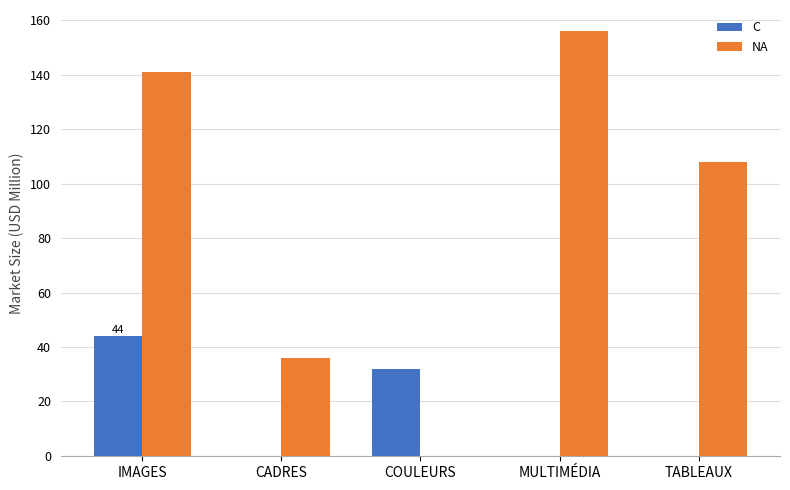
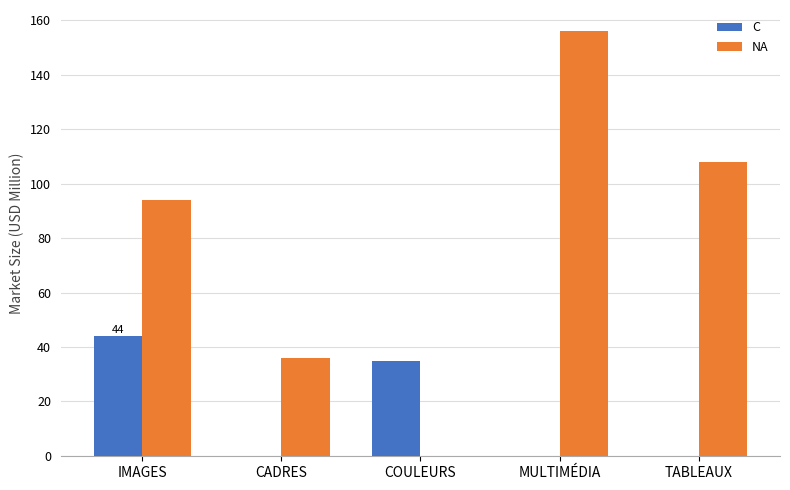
  {
    "C": {
      "CADRES": 0,
-     "COULEURS": 32,
+     "COULEURS": 35,
      "MULTIMÉDIA": 0,
      "TABLEAUX": 0
    },
    "NA": {
-     "IMAGES": 141,
+     "IMAGES": 94,
      "CADRES": 36,
      "COULEURS": 0,
      "MULTIMÉDIA": 156,
      "TABLEAUX": 108
    }
  }
